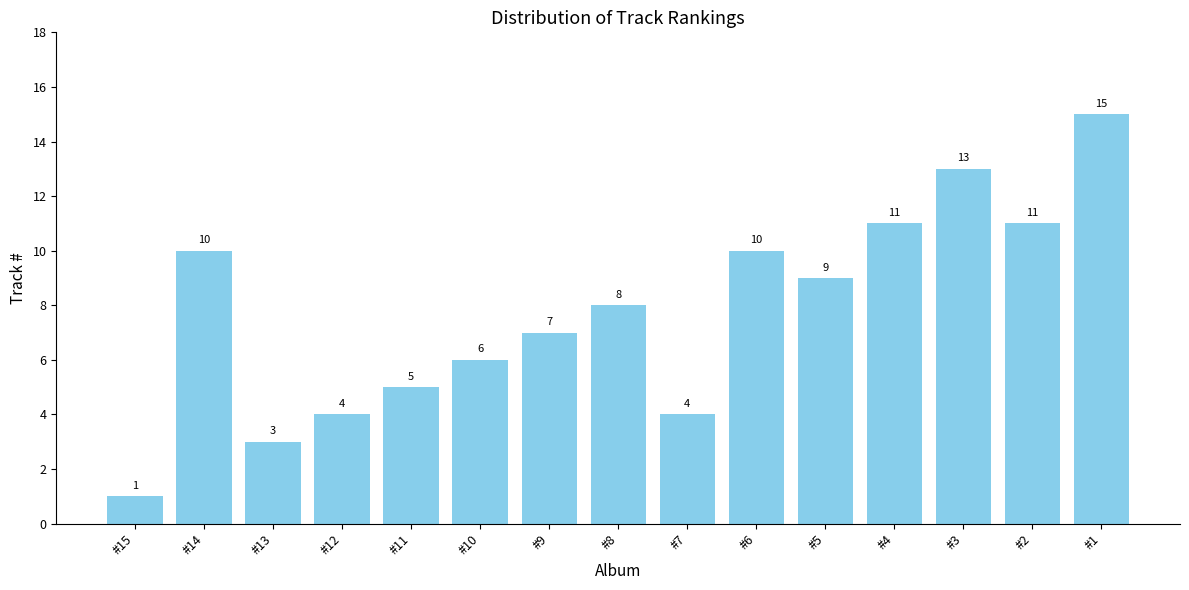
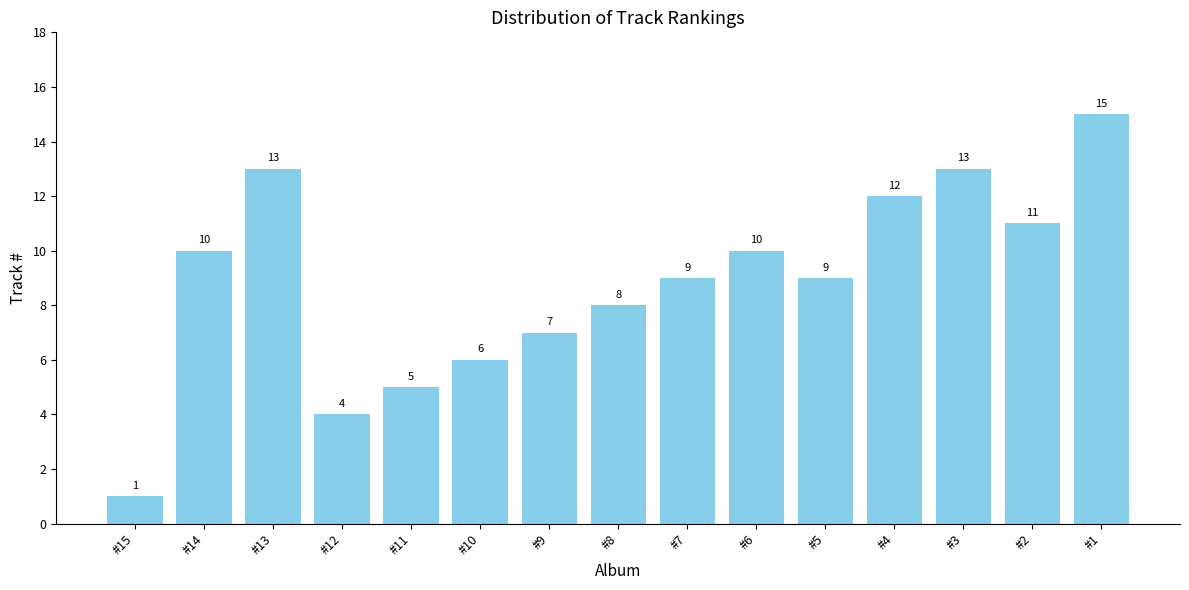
  {
    "#15": 1,
    "#14": 10,
-   "#13": 3,
+   "#13": 13,
    "#12": 4,
    "#11": 5,
    "#10": 6,
    "#9": 7,
    "#8": 8,
-   "#7": 4,
+   "#7": 9,
    "#6": 10,
    "#5": 9,
-   "#4": 11,
+   "#4": 12,
    "#3": 13,
    "#2": 11,
    "#1": 15
  }
